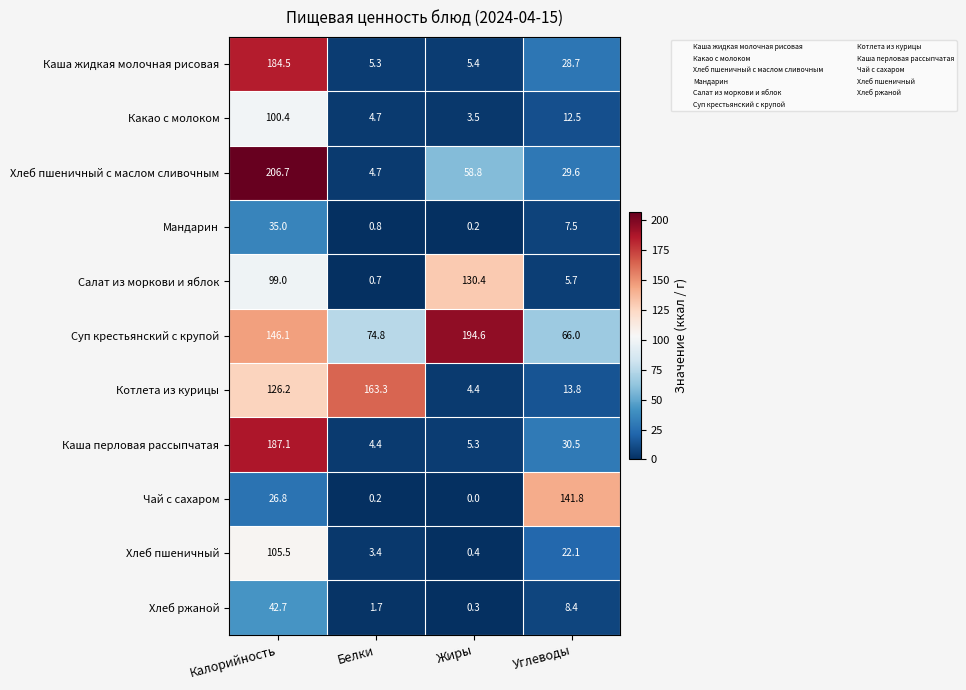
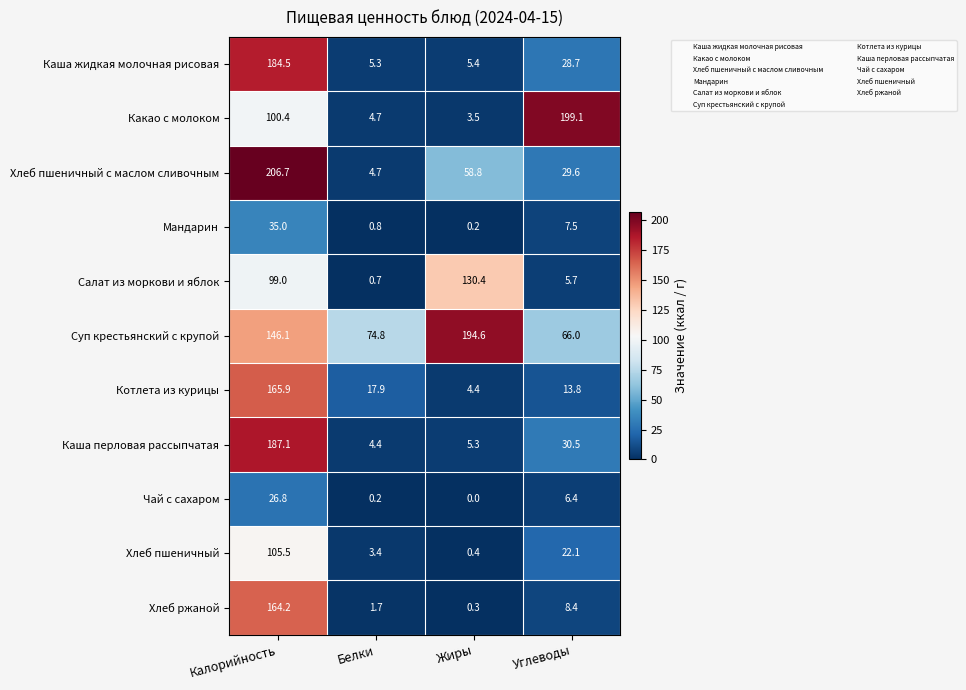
  {
    "Каша жидкая молочная рисовая": {
      "Калорийность": 184.5,
      "Белки": 5.3,
      "Жиры": 5.4,
      "Углеводы": 28.7
    },
    "Какао с молоком": {
      "Калорийность": 100.4,
      "Белки": 4.7,
      "Жиры": 3.5,
-     "Углеводы": 12.5
+     "Углеводы": 199.1
    },
    "Хлеб пшеничный с маслом сливочным": {
      "Калорийность": 206.7,
      "Белки": 4.7,
      "Жиры": 58.8,
      "Углеводы": 29.6
    },
    "Мандарин": {
      "Калорийность": 35.0,
      "Белки": 0.8,
      "Жиры": 0.2,
      "Углеводы": 7.5
    },
    "Салат из моркови и яблок": {
      "Калорийность": 99.0,
      "Белки": 0.7,
      "Жиры": 130.4,
      "Углеводы": 5.7
    },
    "Суп крестьянский с крупой": {
      "Калорийность": 146.1,
      "Белки": 74.8,
      "Жиры": 194.6,
      "Углеводы": 66.0
    },
    "Котлета из курицы": {
-     "Калорийность": 126.2,
-     "Белки": 163.3,
+     "Калорийность": 165.9,
+     "Белки": 17.9,
      "Жиры": 4.4,
      "Углеводы": 13.8
    },
    "Каша перловая рассыпчатая": {
      "Калорийность": 187.1,
      "Белки": 4.4,
      "Жиры": 5.3,
      "Углеводы": 30.5
    },
    "Чай с сахаром": {
      "Калорийность": 26.8,
      "Белки": 0.2,
      "Жиры": 0.0,
-     "Углеводы": 141.8
+     "Углеводы": 6.4
    },
    "Хлеб пшеничный": {
      "Калорийность": 105.5,
      "Белки": 3.4,
      "Жиры": 0.4,
      "Углеводы": 22.1
    },
    "Хлеб ржаной": {
-     "Калорийность": 42.7,
+     "Калорийность": 164.2,
      "Белки": 1.7,
      "Жиры": 0.3,
      "Углеводы": 8.4
    }
  }
